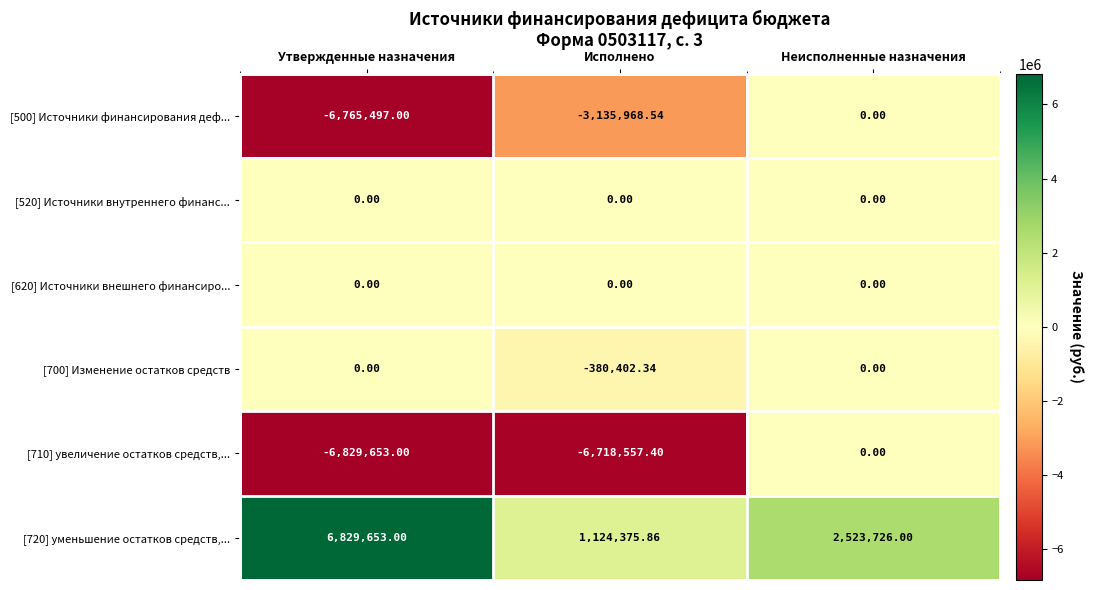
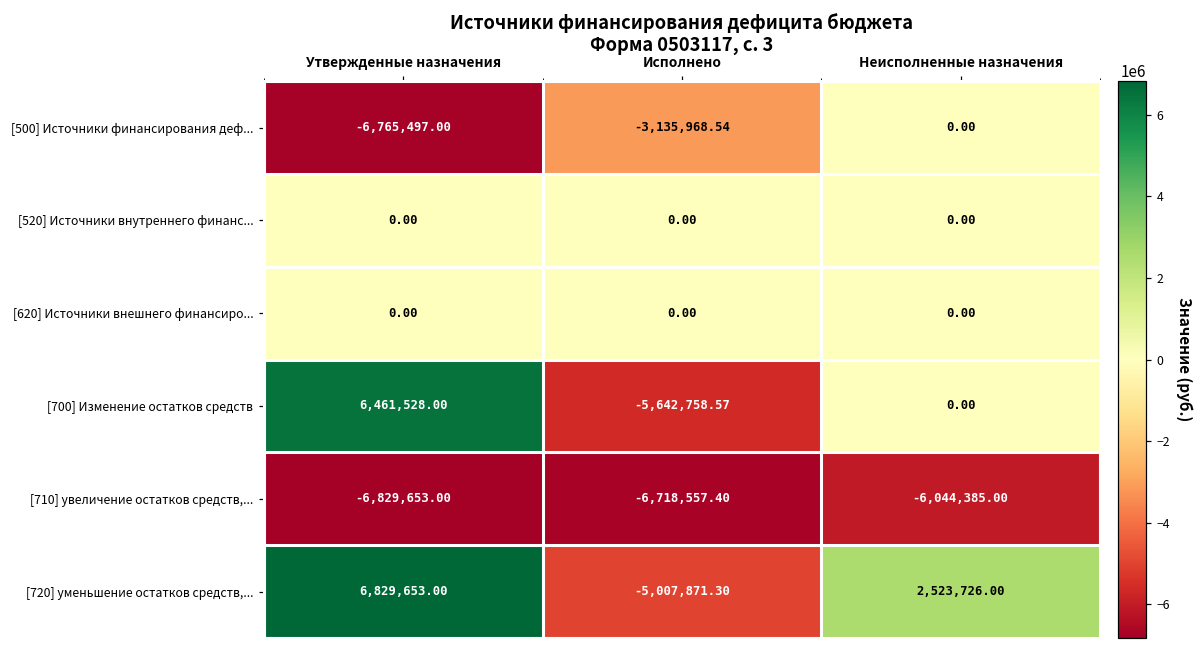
  {
    "[500] Источники финансирования деф...": {
      "Утвержденные назначения": "-6,765,497.00",
      "Исполнено": "-3,135,968.54",
      "Неисполненные назначения": "0.00"
    },
    "[520] Источники внутреннего финанс...": {
      "Утвержденные назначения": "0.00",
      "Исполнено": "0.00",
      "Неисполненные назначения": "0.00"
    },
    "[620] Источники внешнего финансиро...": {
      "Утвержденные назначения": "0.00",
      "Исполнено": "0.00",
      "Неисполненные назначения": "0.00"
    },
    "[700] Изменение остатков средств": {
-     "Утвержденные назначения": "0.00",
-     "Исполнено": "-380,402.34",
+     "Утвержденные назначения": "6,461,528.00",
+     "Исполнено": "-5,642,758.57",
      "Неисполненные назначения": "0.00"
    },
    "[710] увеличение остатков средств,...": {
      "Утвержденные назначения": "-6,829,653.00",
      "Исполнено": "-6,718,557.40",
-     "Неисполненные назначения": "0.00"
+     "Неисполненные назначения": "-6,044,385.00"
    },
    "[720] уменьшение остатков средств,...": {
      "Утвержденные назначения": "6,829,653.00",
-     "Исполнено": "1,124,375.86",
+     "Исполнено": "-5,007,871.30",
      "Неисполненные назначения": "2,523,726.00"
    }
  }
